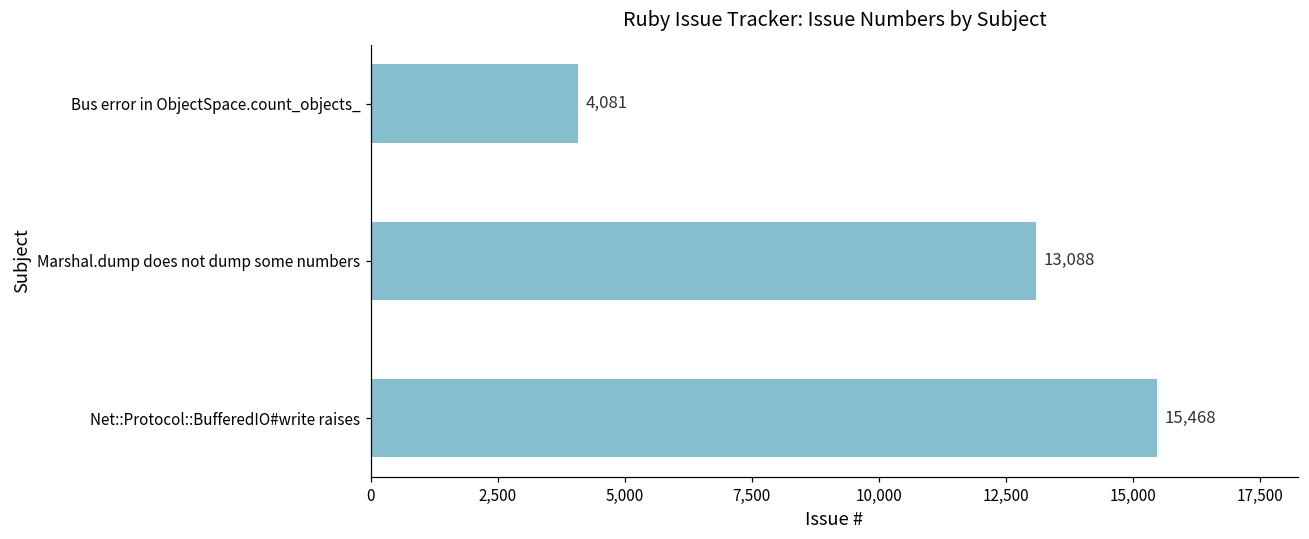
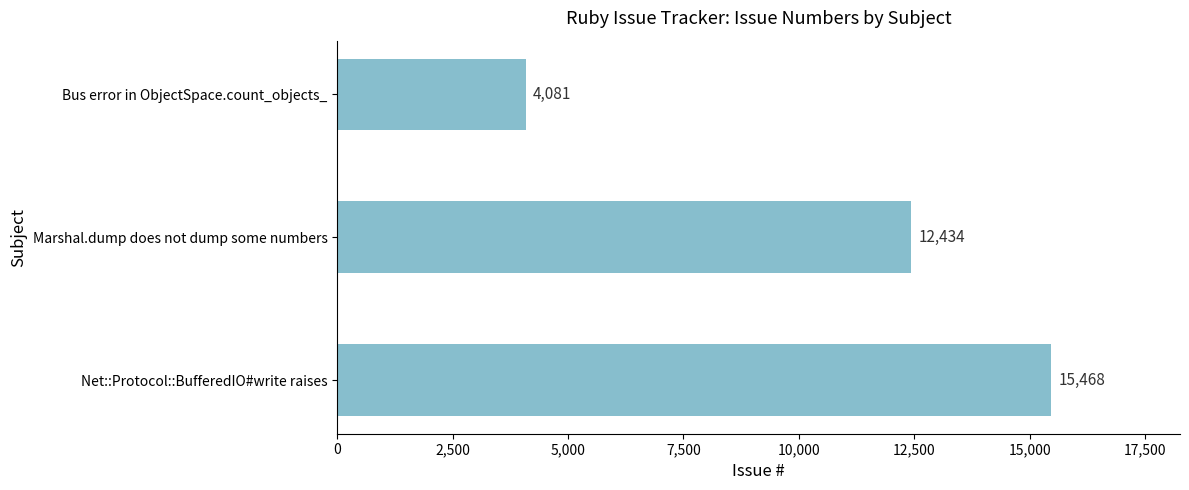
  {
    "Bus error in ObjectSpace.count_objects_": "4,081",
-   "Marshal.dump does not dump some numbers": "13,088",
+   "Marshal.dump does not dump some numbers": "12,434",
    "Net::Protocol::BufferedIO#write raises": "15,468"
  }
